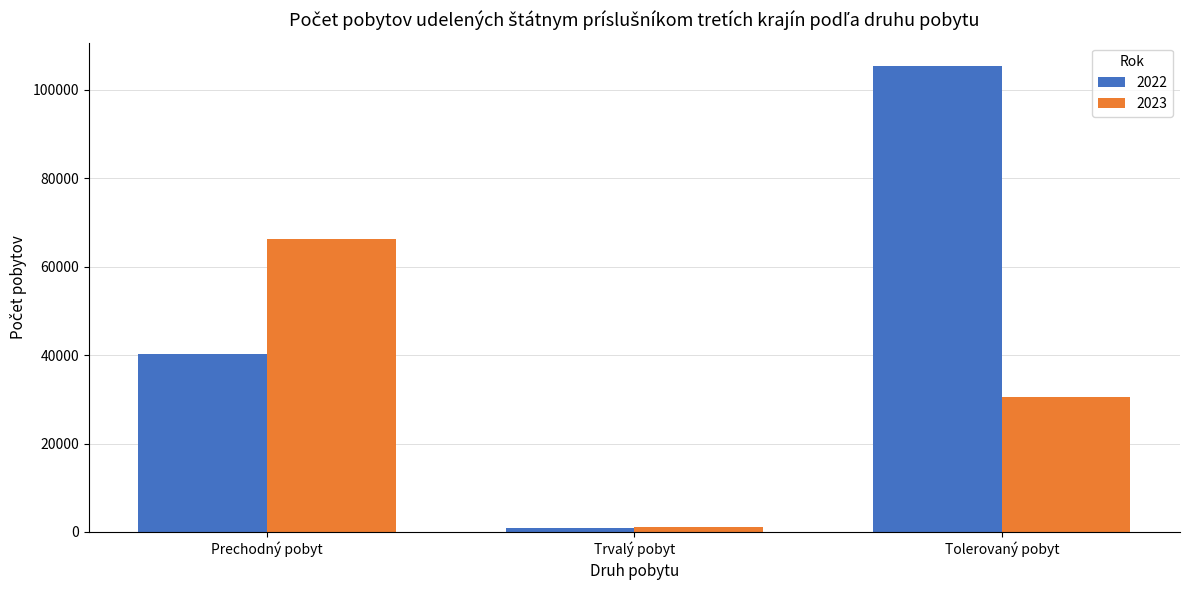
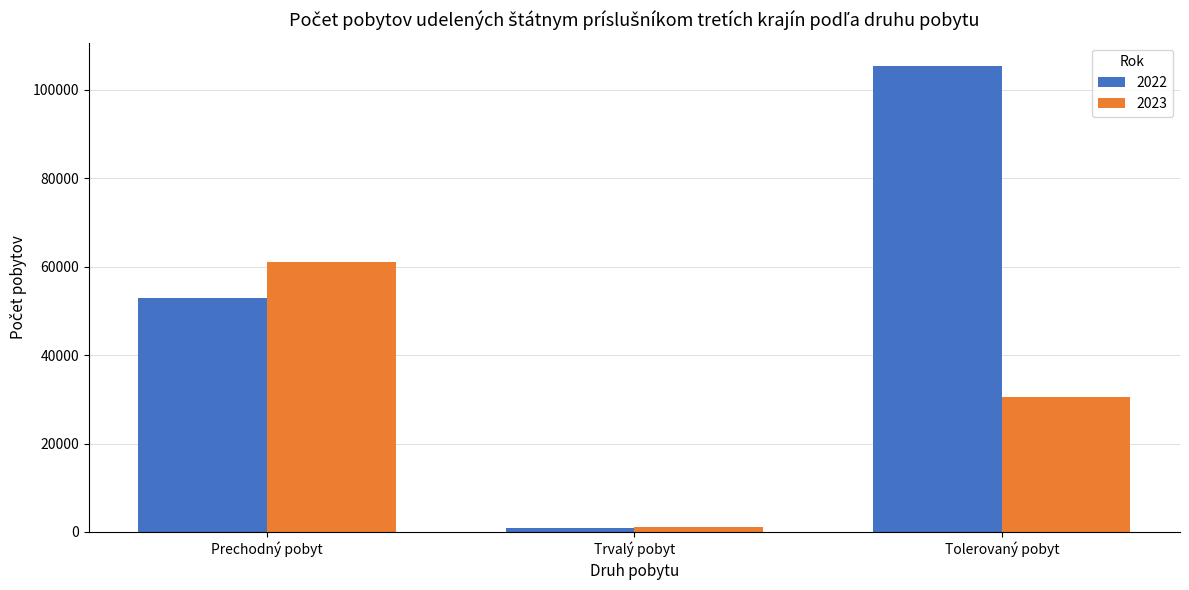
  {
    "2022": {
-     "Prechodný pobyt": 40000,
+     "Prechodný pobyt": 53000,
      "Trvalý pobyt": 1000,
      "Tolerovaný pobyt": 105000
    },
    "2023": {
-     "Prechodný pobyt": 66000,
+     "Prechodný pobyt": 61000,
      "Trvalý pobyt": 1000,
      "Tolerovaný pobyt": 30000
    }
  }
